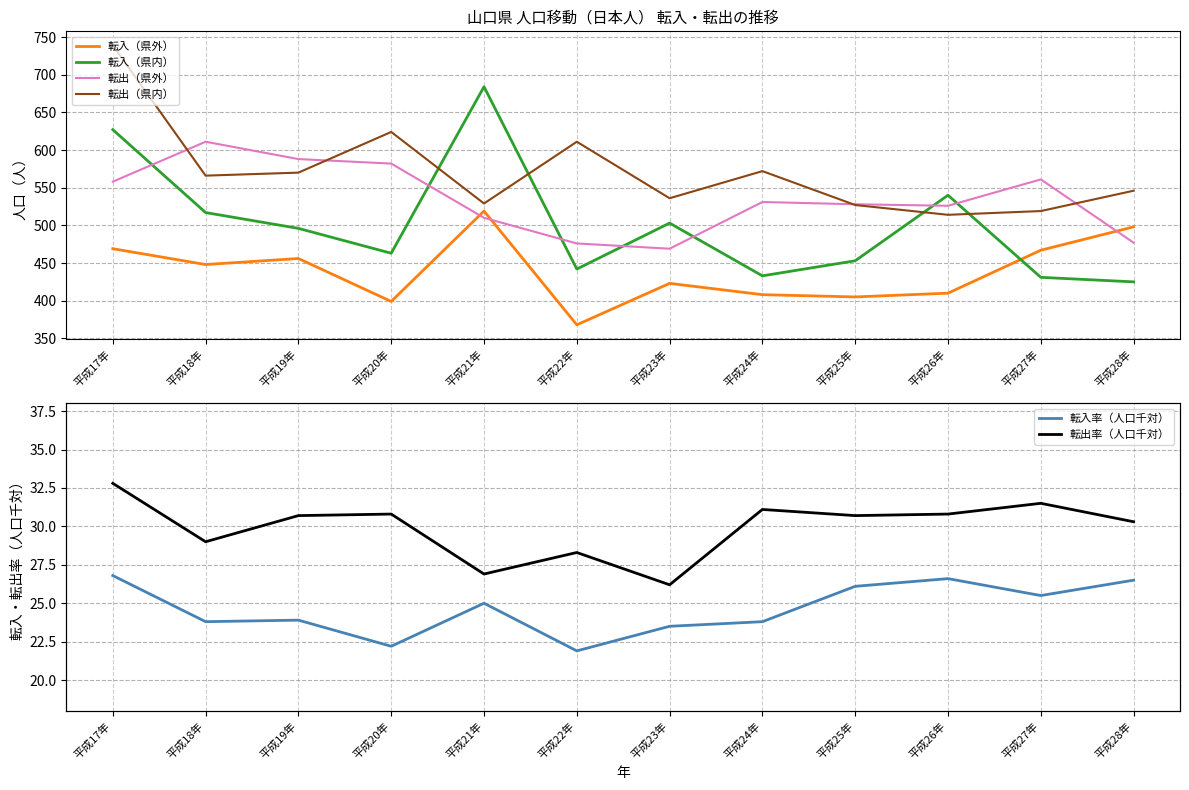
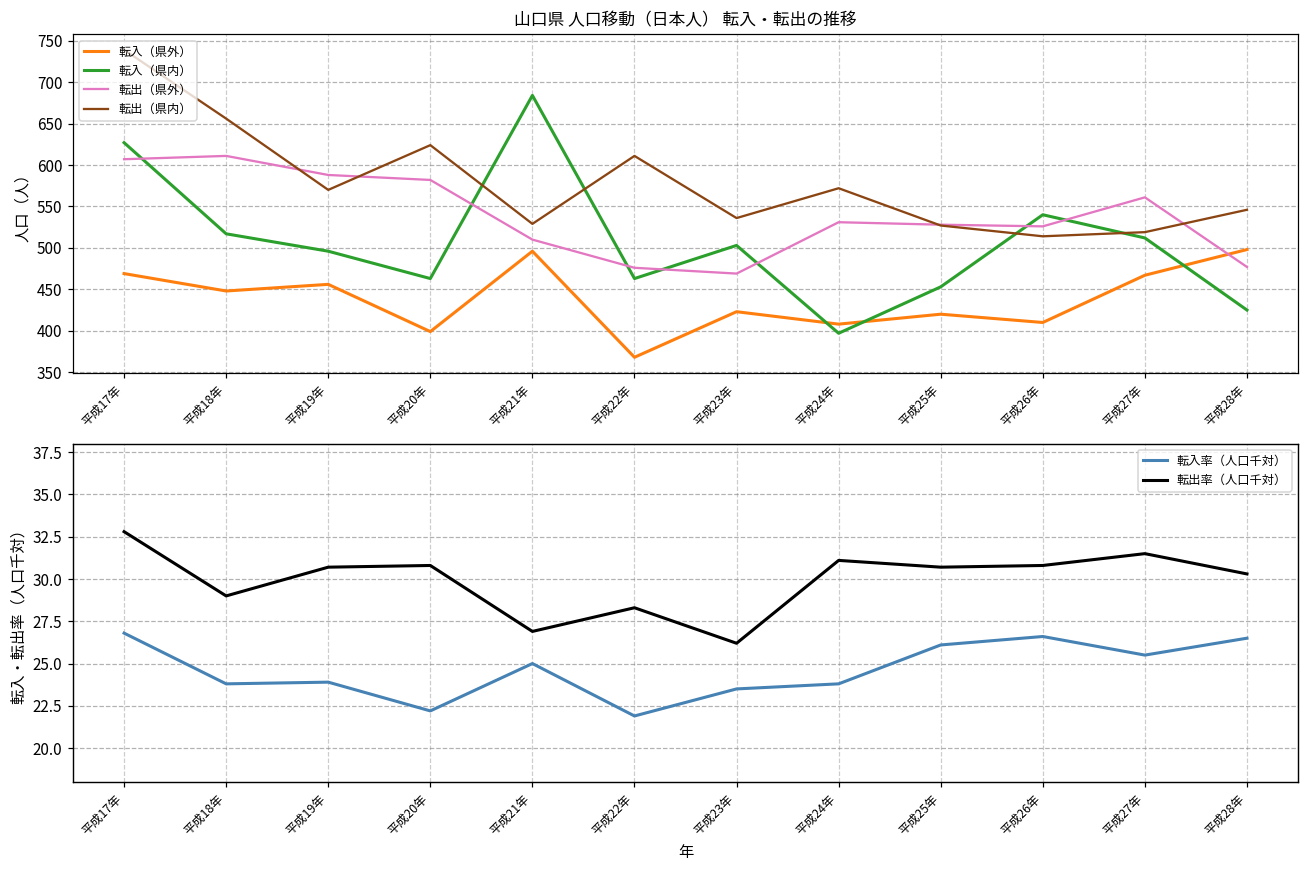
  {
    "山口県 人口移動（日本人） 転入・転出の推移": {
      "転入（県外）": {
        "平成17年": 470,
        "平成18年": 450,
        "平成19年": 460,
        "平成20年": 400,
-       "平成21年": 520,
+       "平成21年": 500,
        "平成22年": 370,
        "平成23年": 420,
        "平成24年": 410,
-       "平成25年": 410,
+       "平成25年": 420,
        "平成26年": 410,
        "平成27年": 470,
        "平成28年": 500
      },
      "転入（県内）": {
        "平成17年": 630,
        "平成18年": 520,
        "平成19年": 500,
        "平成20年": 460,
        "平成21年": 680,
-       "平成22年": 440,
+       "平成22年": 460,
        "平成23年": 500,
-       "平成24年": 430,
+       "平成24年": 400,
        "平成25年": 450,
        "平成26年": 540,
-       "平成27年": 430,
+       "平成27年": 510,
        "平成28年": 430
      },
      "転出（県外）": {
-       "平成17年": 560,
+       "平成17年": 610,
        "平成18年": 610,
        "平成19年": 590,
        "平成20年": 580,
        "平成21年": 510,
        "平成22年": 480,
        "平成23年": 470,
        "平成24年": 530,
        "平成26年": 530,
        "平成27年": 560,
        "平成28年": 480
      },
      "転出（県内）": {
-       "平成18年": 570,
+       "平成18年": 660,
        "平成19年": 570,
        "平成20年": 620,
        "平成21年": 530,
        "平成22年": 610,
        "平成23年": 540,
        "平成24年": 570,
        "平成26年": 510,
        "平成27年": 520,
        "平成28年": 550
      }
    }
  }
